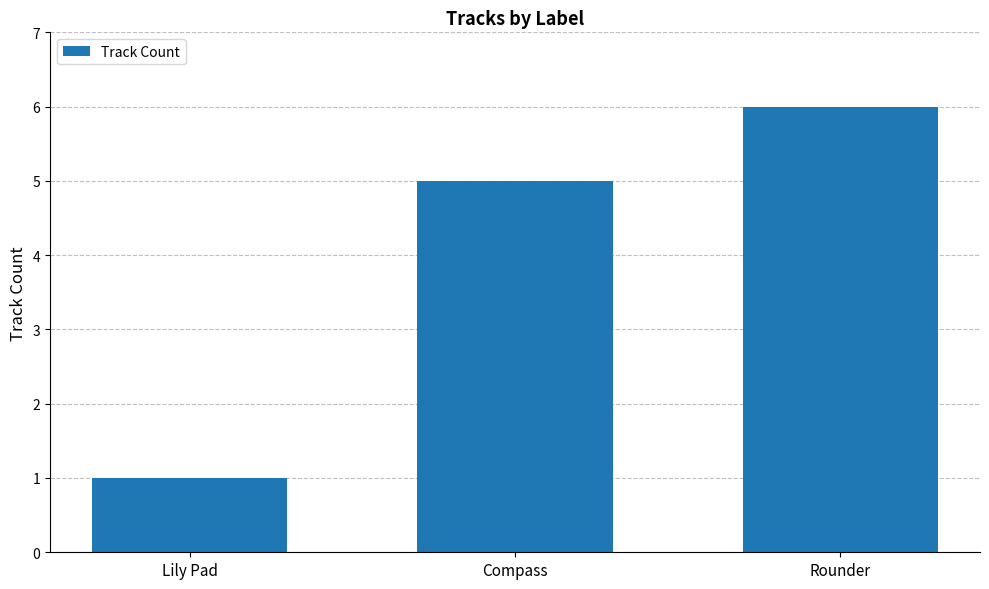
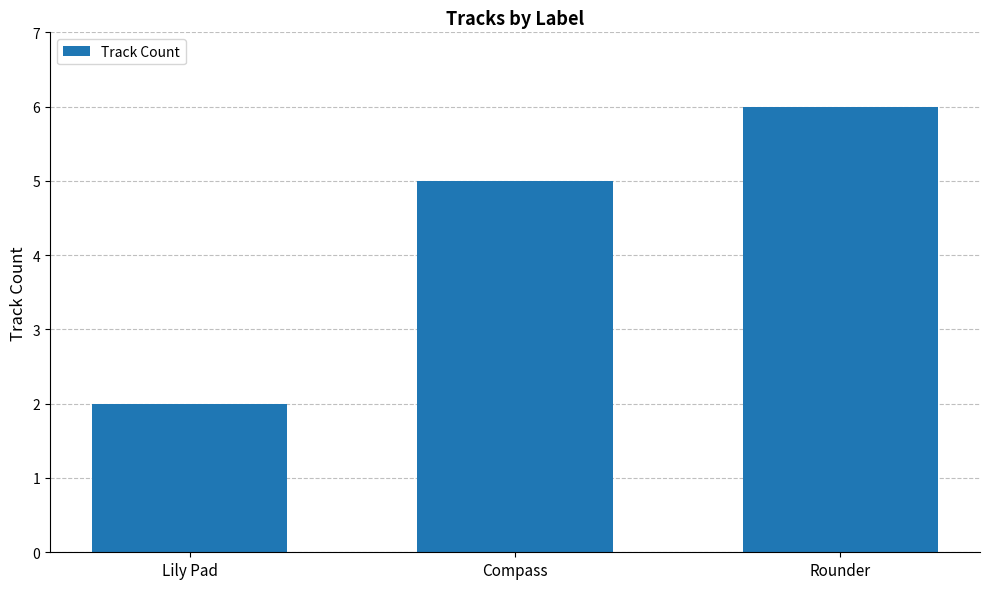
  {
-   "Lily Pad": 1,
+   "Lily Pad": 2,
    "Compass": 5,
    "Rounder": 6
  }
